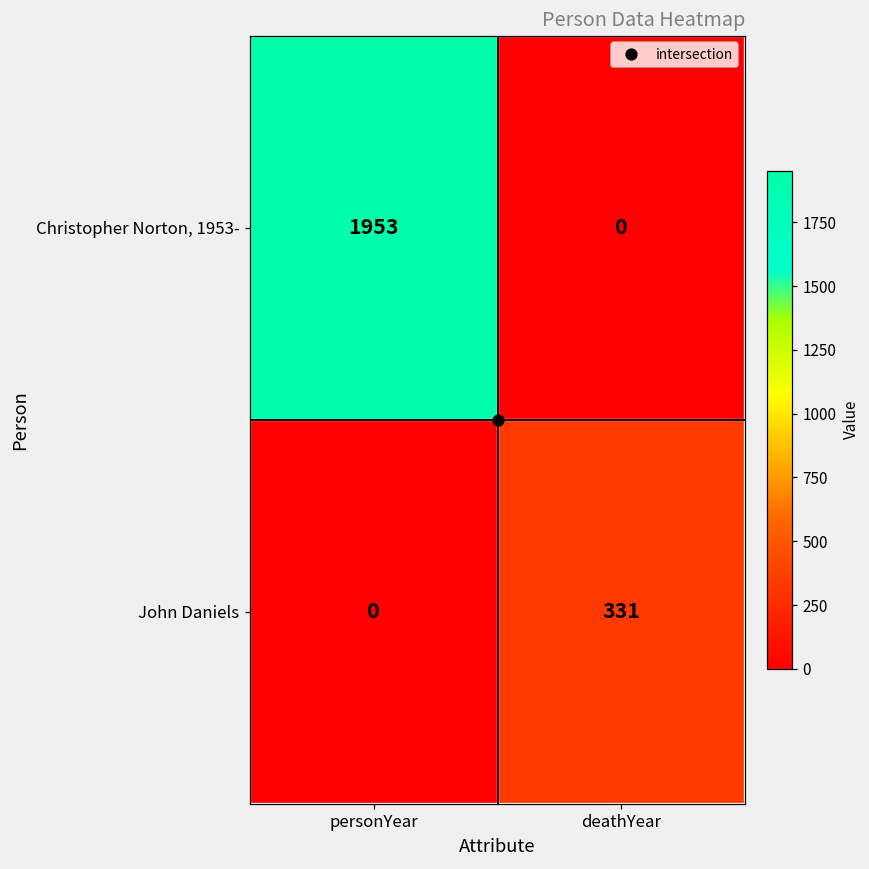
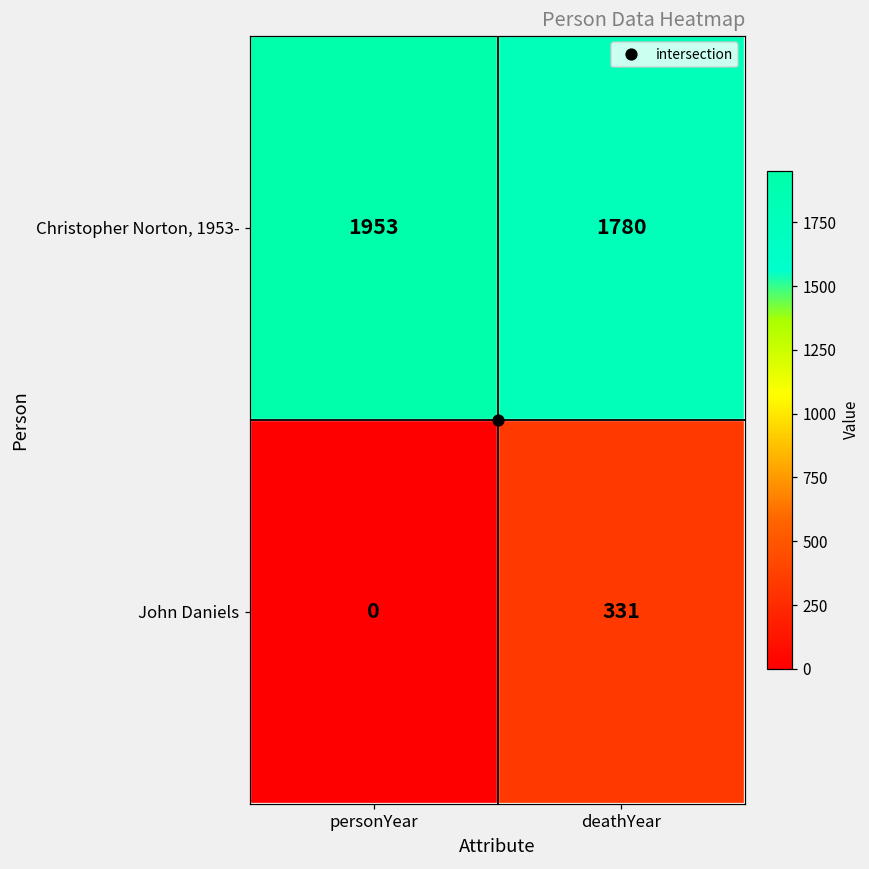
  {
    "Christopher Norton, 1953-": {
      "personYear": 1953,
-     "deathYear": 0
+     "deathYear": 1780
    },
    "John Daniels": {
      "personYear": 0,
      "deathYear": 331
    }
  }
